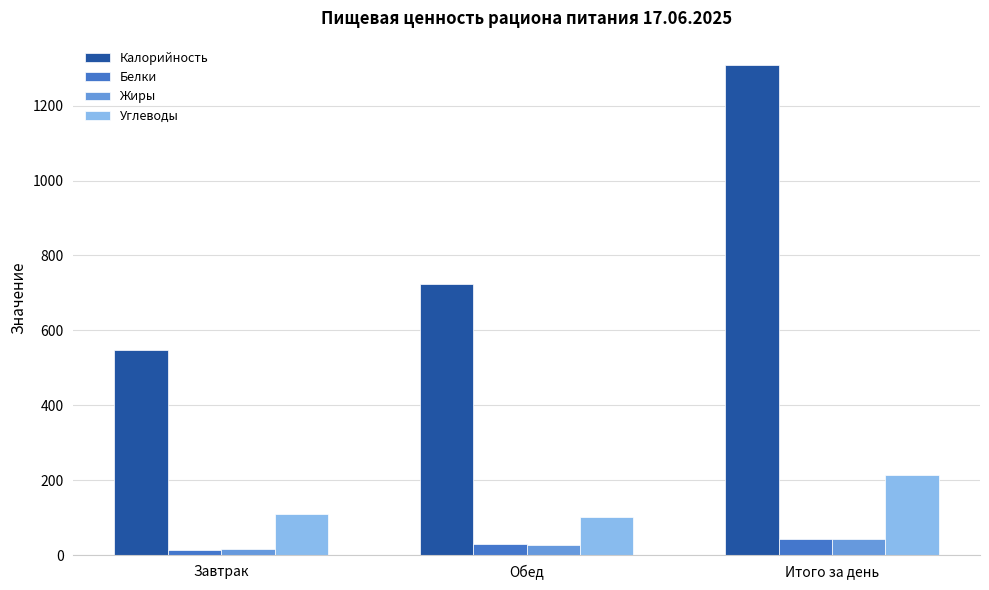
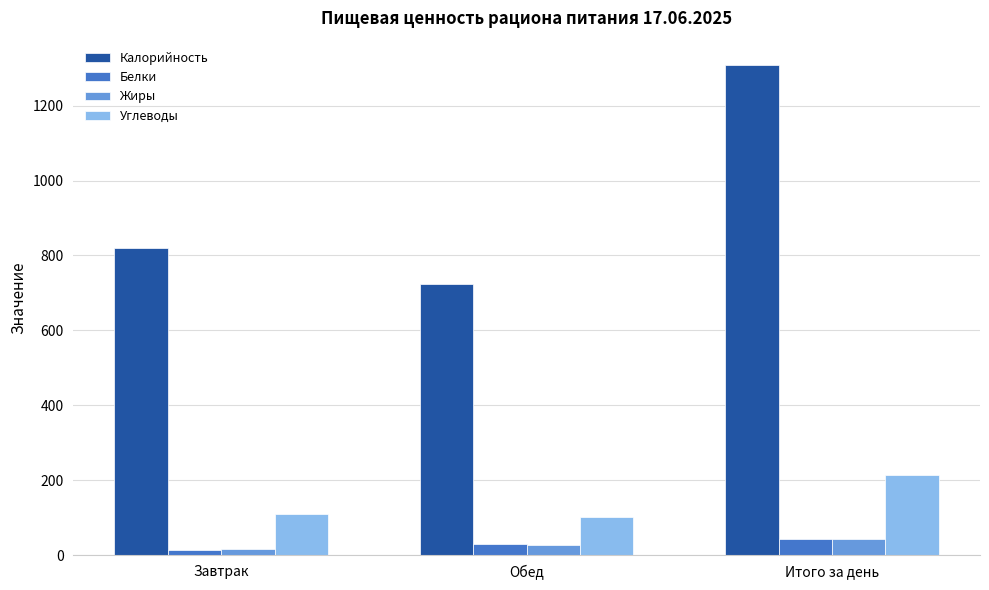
  {
    "Калорийность": {
-     "Завтрак": 550,
+     "Завтрак": 820,
      "Обед": 720,
      "Итого за день": 1310
    }
  }
